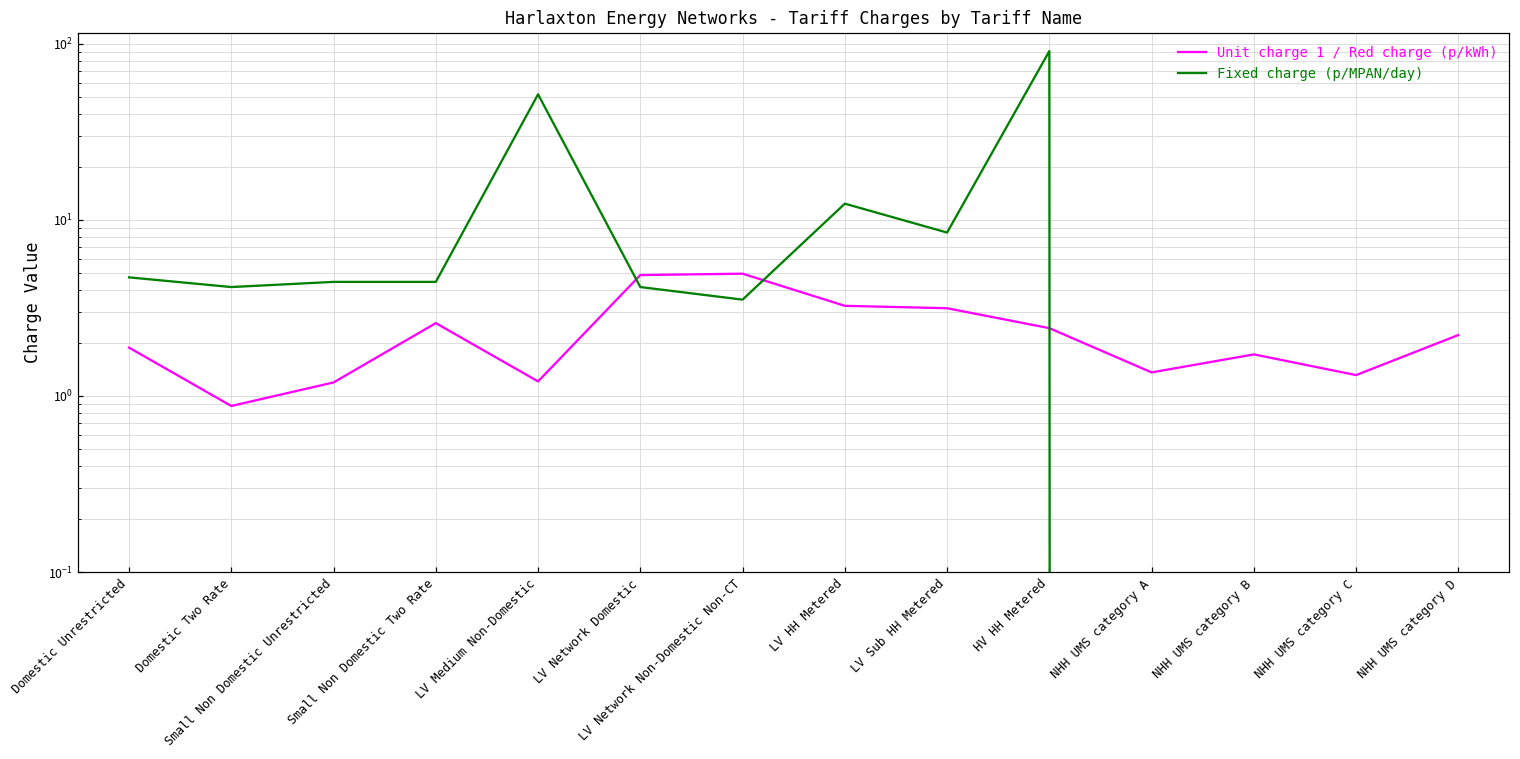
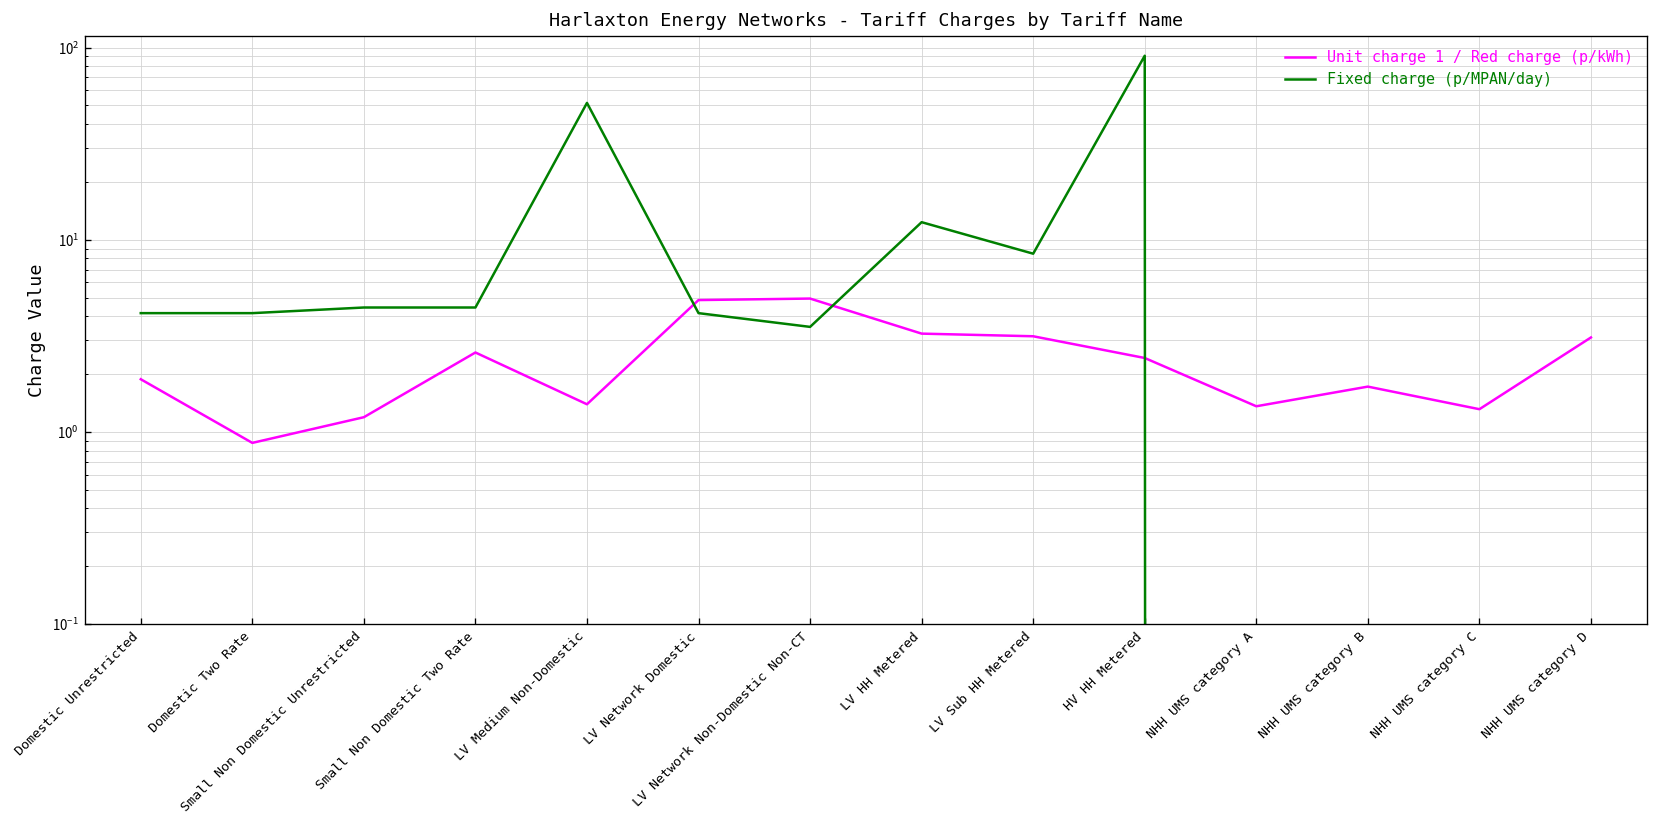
  {
    "Unit charge 1 / Red charge (p/kWh)": {
      "Domestic Unrestricted": 1.9,
      "Domestic Two Rate": 0.9,
      "Small Non Domestic Unrestricted": 1.2,
      "Small Non Domestic Two Rate": 2.6,
-     "LV Medium Non-Domestic": 1.2,
+     "LV Medium Non-Domestic": 1.4,
      "LV Network Domestic": 4.9,
      "LV Network Non-Domestic Non-CT": 4.9,
      "LV HH Metered": 3.2,
      "LV Sub HH Metered": 3.1,
      "HV HH Metered": 2.4,
      "NHH UMS category A": 1.4,
      "NHH UMS category B": 1.7,
      "NHH UMS category C": 1.3,
-     "NHH UMS category D": 2.2
+     "NHH UMS category D": 3.1
    },
    "Fixed charge (p/MPAN/day)": {
-     "Domestic Unrestricted": 4.7,
+     "Domestic Unrestricted": 4.2,
      "Domestic Two Rate": 4.2,
      "Small Non Domestic Unrestricted": 4.4,
      "Small Non Domestic Two Rate": 4.4,
      "LV Medium Non-Domestic": 52,
      "LV Network Domestic": 4.2,
      "LV Network Non-Domestic Non-CT": 3.5,
      "LV HH Metered": 12,
      "LV Sub HH Metered": 8,
      "HV HH Metered": 90
    }
  }
